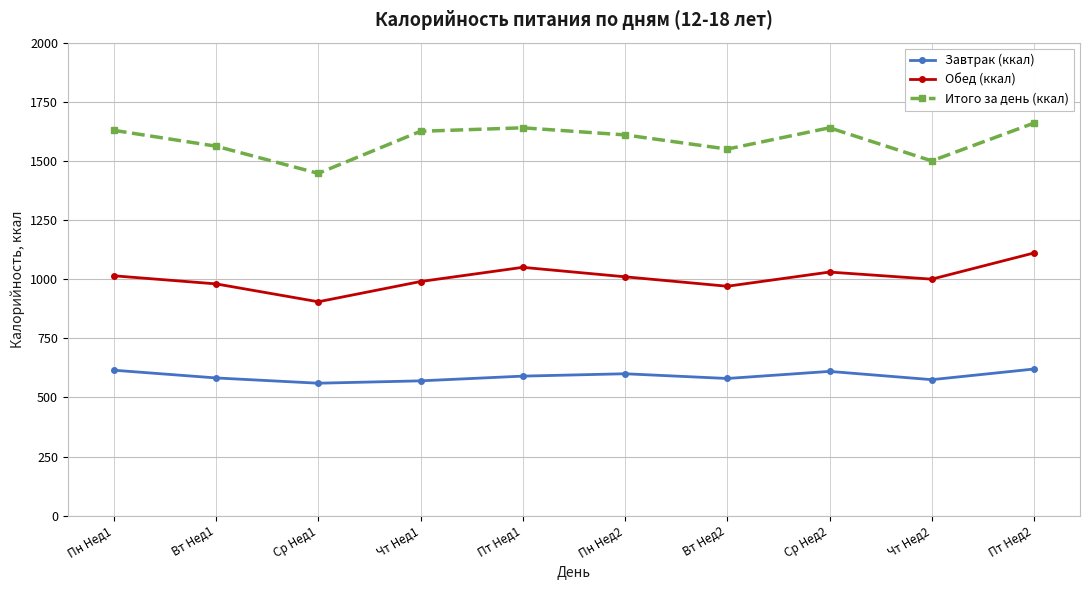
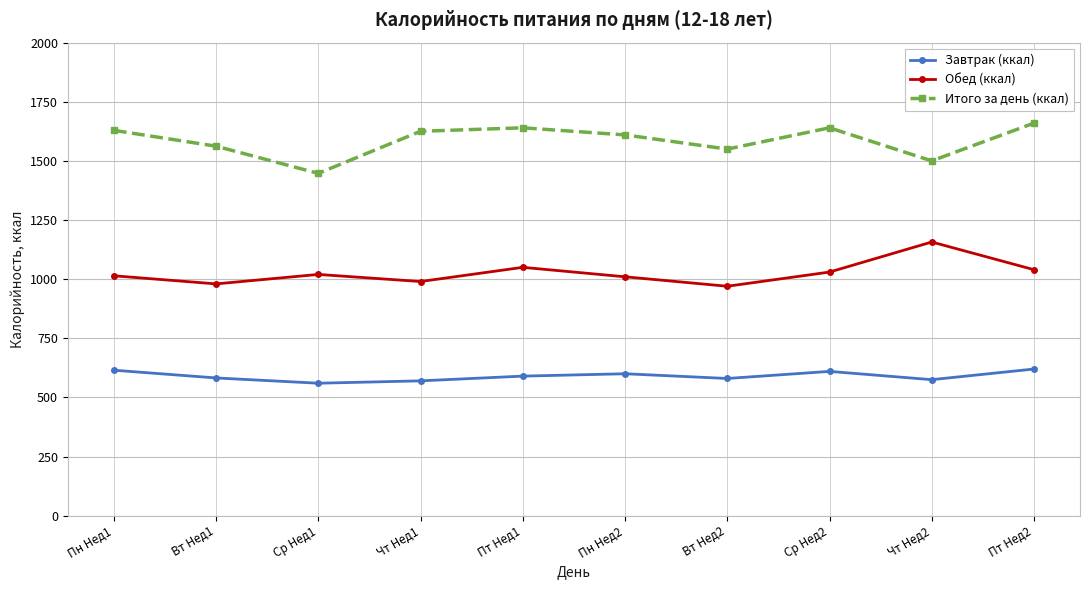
  {
    "Завтрак (ккал)": {
      "Пн Нед1": 610,
      "Вт Нед1": 580,
      "Ср Нед1": 560,
      "Чт Нед1": 570,
      "Пт Нед1": 590,
      "Пн Нед2": 600,
      "Вт Нед2": 580,
      "Ср Нед2": 610,
      "Чт Нед2": 580,
      "Пт Нед2": 620
    },
    "Обед (ккал)": {
      "Пн Нед1": 1010,
      "Вт Нед1": 980,
-     "Ср Нед1": 900,
+     "Ср Нед1": 1020,
      "Чт Нед1": 990,
      "Пт Нед1": 1050,
      "Пн Нед2": 1010,
      "Вт Нед2": 970,
      "Ср Нед2": 1030,
-     "Чт Нед2": 1000,
-     "Пт Нед2": 1110
+     "Чт Нед2": 1160,
+     "Пт Нед2": 1040
    },
    "Итого за день (ккал)": {
      "Пн Нед1": 1630,
      "Вт Нед1": 1560,
      "Ср Нед1": 1450,
      "Чт Нед1": 1630,
      "Пт Нед1": 1640,
      "Пн Нед2": 1610,
      "Вт Нед2": 1550,
      "Ср Нед2": 1640,
      "Чт Нед2": 1500,
      "Пт Нед2": 1660
    }
  }
